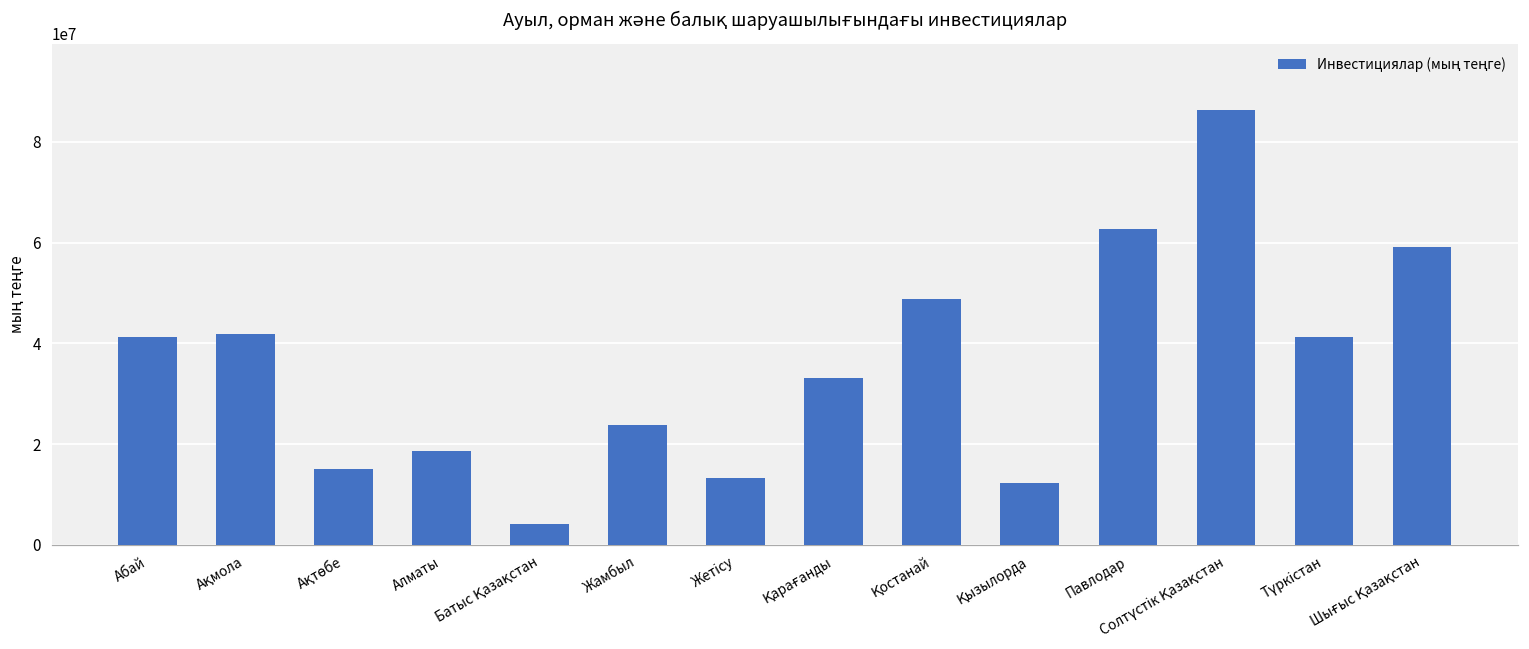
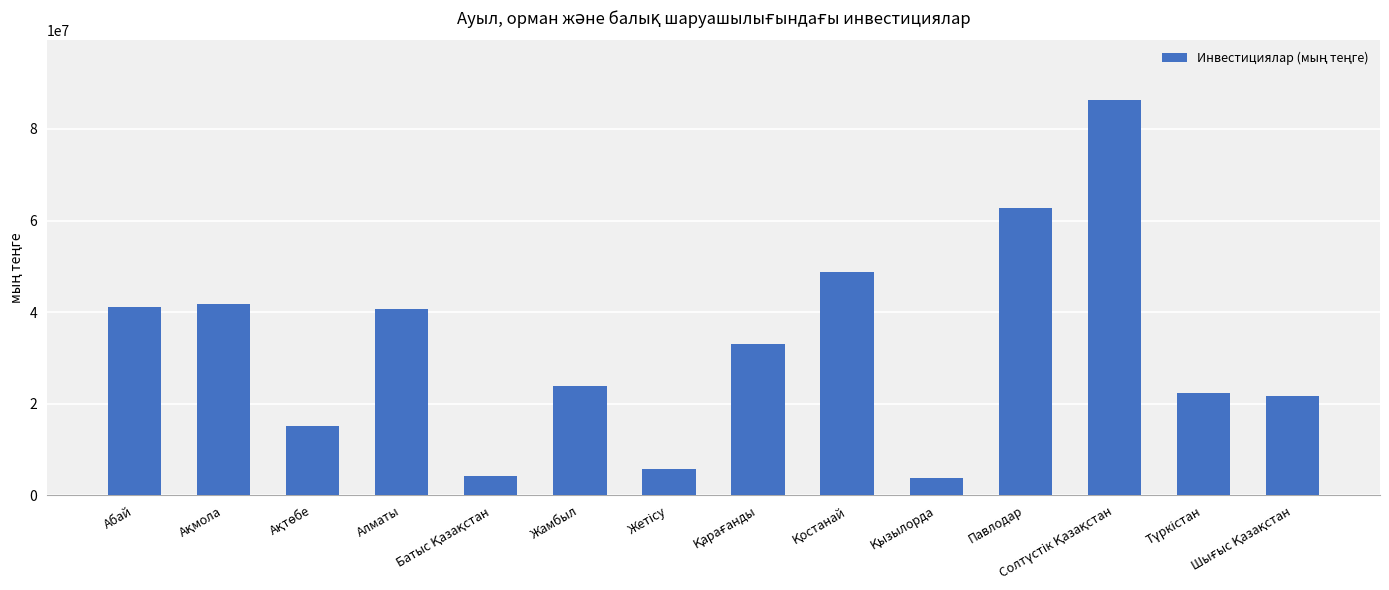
  {
    "Абай": 41000000,
    "Ақмола": 42000000,
    "Ақтөбе": 15000000,
-   "Алматы": 19000000,
+   "Алматы": 41000000,
    "Батыс Қазақстан": 4000000,
    "Жамбыл": 24000000,
-   "Жетісу": 13000000,
+   "Жетісу": 6000000,
    "Қарағанды": 33000000,
    "Қостанай": 49000000,
-   "Қызылорда": 12000000,
+   "Қызылорда": 4000000,
    "Павлодар": 63000000,
    "Солтүстік Қазақстан": 86000000,
-   "Түркістан": 41000000,
-   "Шығыс Қазақстан": 59000000
+   "Түркістан": 22000000,
+   "Шығыс Қазақстан": 22000000
  }
